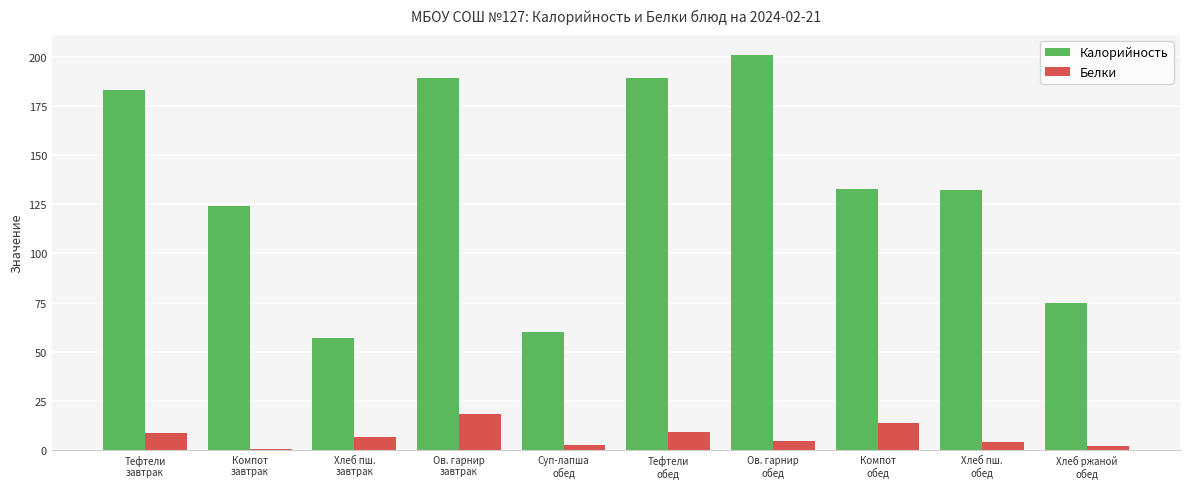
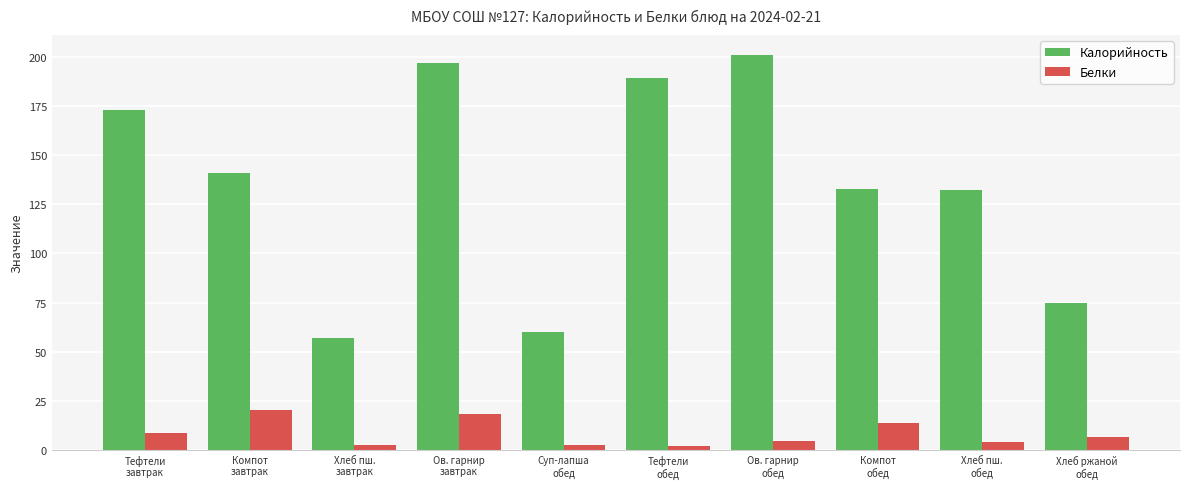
  {
    "Калорийность": {
-     "Тефтели завтрак": 183,
-     "Компот завтрак": 124,
+     "Тефтели завтрак": 173,
+     "Компот завтрак": 141,
      "Хлеб пш. завтрак": 57,
-     "Ов. гарнир завтрак": 189,
+     "Ов. гарнир завтрак": 197,
      "Суп-лапша обед": 60,
      "Тефтели обед": 189,
      "Ов. гарнир обед": 201,
      "Компот обед": 133,
      "Хлеб пш. обед": 132,
      "Хлеб ржаной обед": 75
    },
    "Белки": {
      "Тефтели завтрак": 8,
-     "Компот завтрак": 1,
-     "Хлеб пш. завтрак": 6,
+     "Компот завтрак": 21,
+     "Хлеб пш. завтрак": 2,
      "Ов. гарнир завтрак": 18,
      "Суп-лапша обед": 2,
-     "Тефтели обед": 9,
+     "Тефтели обед": 2,
      "Ов. гарнир обед": 4,
      "Компот обед": 14,
      "Хлеб пш. обед": 4,
-     "Хлеб ржаной обед": 2
+     "Хлеб ржаной обед": 6
    }
  }
